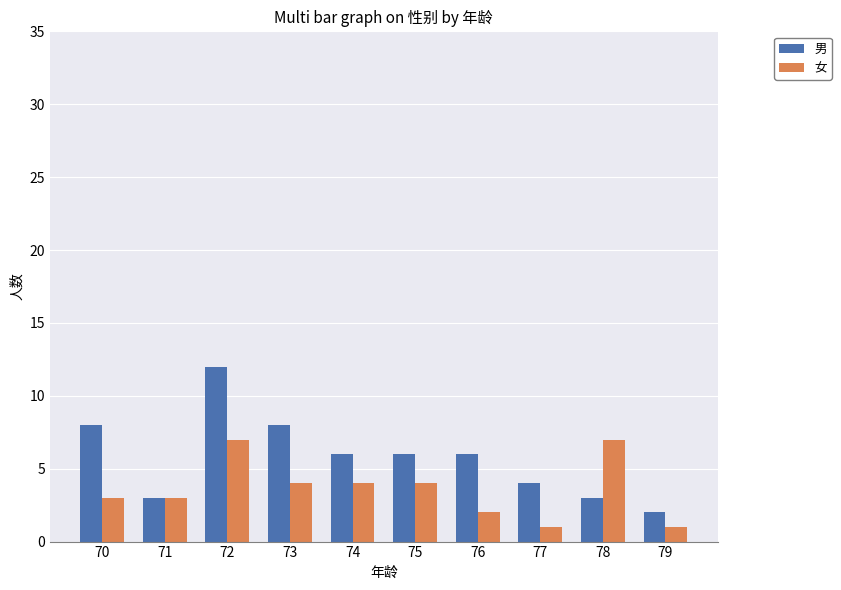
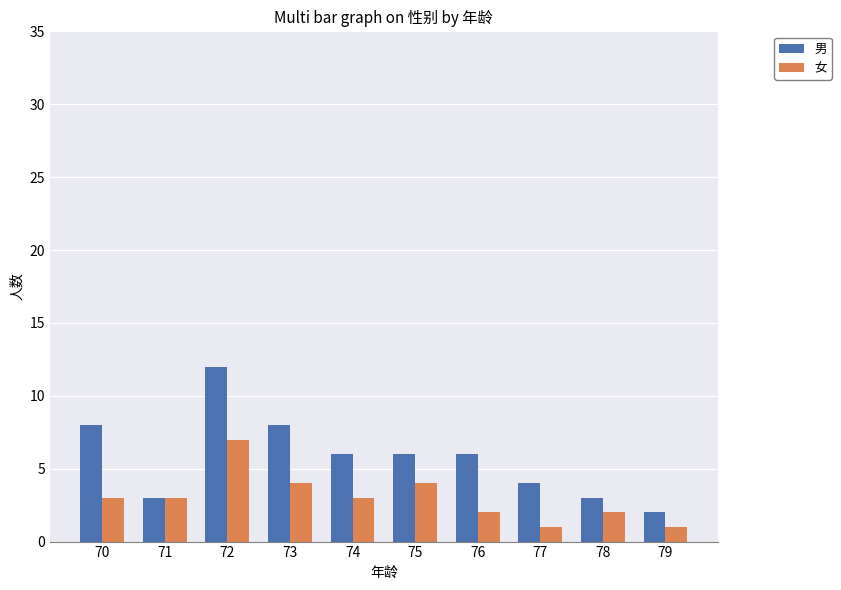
  {
    "男": {
      "70": 8,
      "71": 3,
      "72": 12,
      "73": 8,
      "74": 6,
      "75": 6,
      "76": 6,
      "77": 4,
      "78": 3,
      "79": 2
    },
    "女": {
      "70": 3,
      "71": 3,
      "72": 7,
      "73": 4,
-     "74": 4,
+     "74": 3,
      "75": 4,
      "76": 2,
      "77": 1,
-     "78": 7,
+     "78": 2,
      "79": 1
    }
  }
